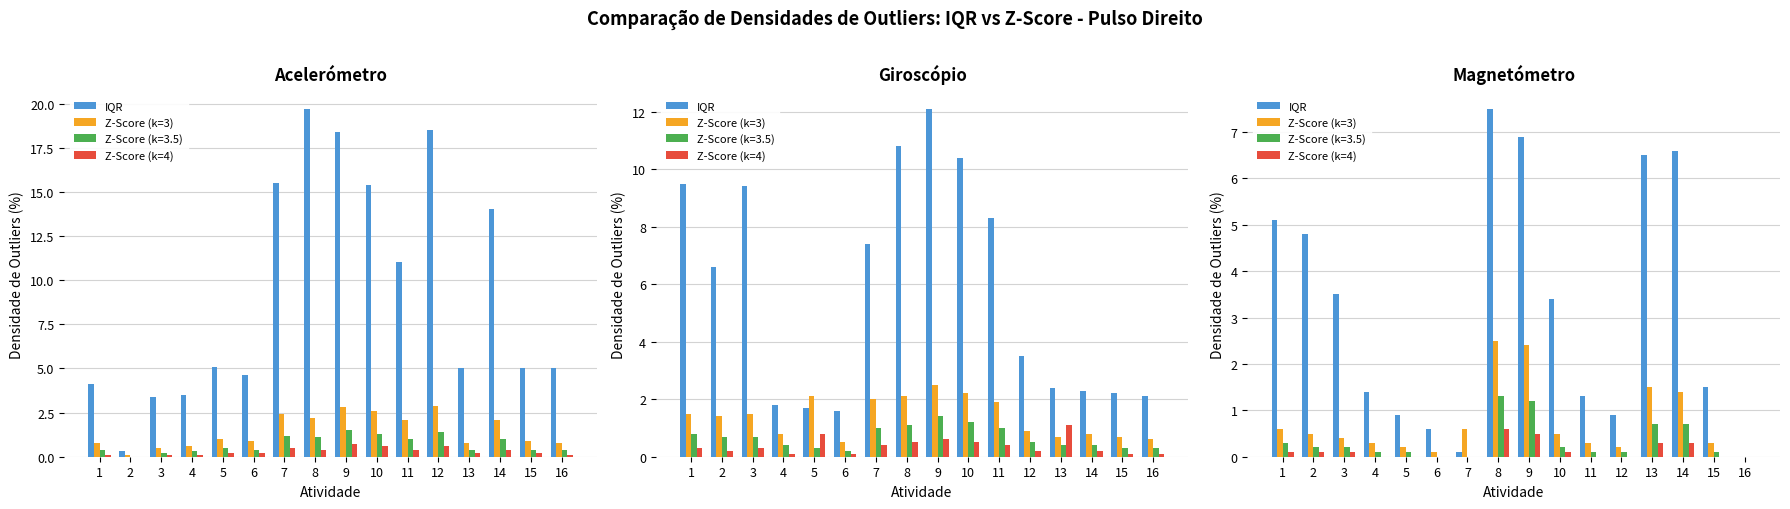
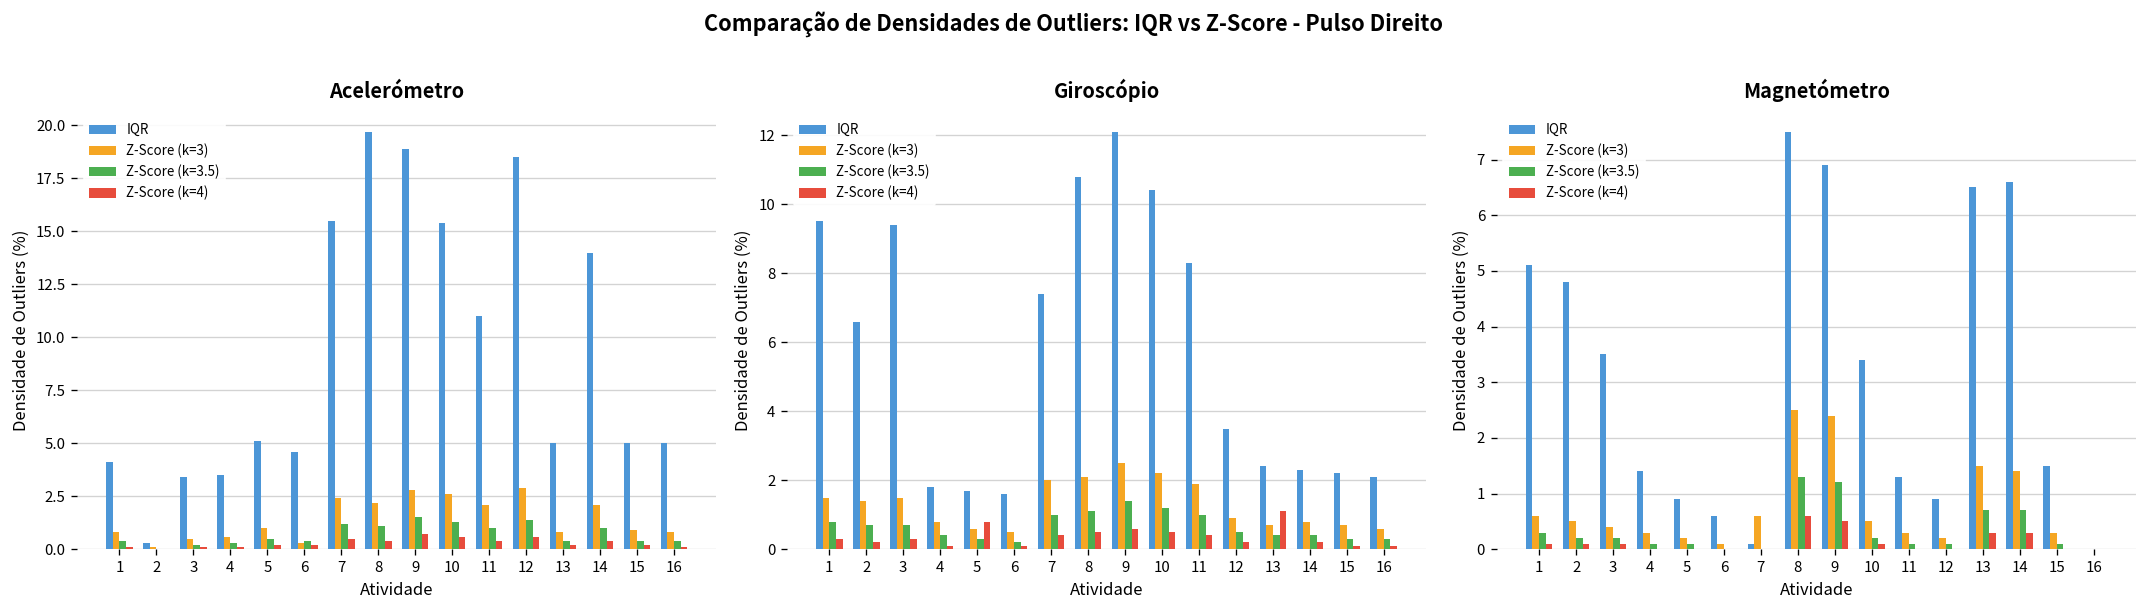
  {
    "Acelerómetro": {
      "IQR": {
        "1": 4.1,
        "2": 0.3,
        "3": 3.4,
        "4": 3.5,
        "5": 5.1,
        "6": 4.6,
        "7": 15.5,
        "8": 19.7,
-       "9": 18.4,
+       "9": 18.9,
        "10": 15.4,
        "11": 11.0,
        "12": 18.5,
        "13": 5.0,
        "14": 14.0,
        "15": 5.0,
        "16": 5.0
      },
      "Z-Score (k=3)": {
        "1": 0.8,
        "3": 0.5,
        "4": 0.6,
        "5": 1.0,
-       "6": 0.9,
+       "6": 0.3,
        "7": 2.4,
        "8": 2.2,
        "9": 2.8,
        "10": 2.6,
        "11": 2.1,
        "12": 2.9,
        "13": 0.8,
        "14": 2.1,
        "15": 0.9,
        "16": 0.8
      },
      "Z-Score (k=3.5)": {
        "1": 0.4,
        "2": 0.0,
        "3": 0.2,
        "4": 0.3,
        "5": 0.5,
        "6": 0.4,
        "7": 1.2,
        "8": 1.1,
        "9": 1.5,
        "10": 1.3,
        "11": 1.0,
        "12": 1.4,
        "13": 0.4,
        "14": 1.0,
        "15": 0.4,
        "16": 0.4
      },
      "Z-Score (k=4)": {
        "2": 0.0,
        "5": 0.2,
        "6": 0.2,
        "7": 0.5,
        "8": 0.4,
        "9": 0.7,
        "10": 0.6,
        "11": 0.4,
        "12": 0.6,
        "13": 0.2,
        "14": 0.4,
        "15": 0.2
      }
    },
    "Giroscópio": {
      "IQR": {
        "1": 9.5,
        "2": 6.6,
        "3": 9.4,
        "4": 1.8,
        "5": 1.7,
        "6": 1.6,
        "7": 7.4,
        "8": 10.8,
        "9": 12.1,
        "10": 10.4,
        "11": 8.3,
        "12": 3.5,
        "13": 2.4,
        "14": 2.3,
        "15": 2.2,
        "16": 2.1
      },
      "Z-Score (k=3)": {
        "1": 1.5,
        "2": 1.4,
        "3": 1.5,
        "4": 0.8,
-       "5": 2.1,
+       "5": 0.6,
        "6": 0.5,
        "7": 2.0,
        "8": 2.1,
        "9": 2.5,
        "10": 2.2,
        "11": 1.9,
        "12": 0.9,
        "13": 0.7,
        "14": 0.8,
        "15": 0.7,
        "16": 0.6
      },
      "Z-Score (k=3.5)": {
        "1": 0.8,
        "2": 0.7,
        "3": 0.7,
        "4": 0.4,
        "5": 0.3,
        "6": 0.2,
        "7": 1.0,
        "8": 1.1,
        "9": 1.4,
        "10": 1.2,
        "11": 1.0,
        "12": 0.5,
        "13": 0.4,
        "14": 0.4,
        "15": 0.3,
        "16": 0.3
      },
      "Z-Score (k=4)": {
        "1": 0.3,
        "2": 0.2,
        "3": 0.3,
        "4": 0.1,
        "5": 0.8,
        "6": 0.1,
        "7": 0.4,
        "8": 0.5,
        "9": 0.6,
        "10": 0.5,
        "11": 0.4,
        "12": 0.2,
        "13": 1.1,
        "14": 0.2,
        "15": 0.1,
        "16": 0.1
      }
    },
    "Magnetómetro": {
      "IQR": {
        "1": 5.1,
        "2": 4.8,
        "3": 3.5,
        "4": 1.4,
        "5": 0.9,
        "6": 0.6,
        "7": 0.1,
        "8": 7.5,
        "9": 6.9,
        "10": 3.4,
        "11": 1.3,
        "12": 0.9,
        "13": 6.5,
        "14": 6.6,
        "15": 1.5,
        "16": 0.0
      },
      "Z-Score (k=3)": {
        "1": 0.6,
        "2": 0.5,
        "3": 0.4,
        "4": 0.3,
        "5": 0.2,
        "6": 0.1,
        "7": 0.6,
        "8": 2.5,
        "9": 2.4,
        "10": 0.5,
        "11": 0.3,
        "12": 0.2,
        "13": 1.5,
        "14": 1.4,
        "15": 0.3,
        "16": 0.0
      },
      "Z-Score (k=3.5)": {
        "1": 0.3,
        "2": 0.2,
        "3": 0.2,
        "4": 0.1,
        "5": 0.1,
        "6": 0.0,
        "7": 0.0,
        "8": 1.3,
        "9": 1.2,
        "10": 0.2,
        "11": 0.1,
        "12": 0.1,
        "13": 0.7,
        "14": 0.7,
        "15": 0.1,
        "16": 0.0
      },
      "Z-Score (k=4)": {
        "1": 0.1,
        "2": 0.1,
        "3": 0.1,
        "4": 0.0,
        "5": 0.0,
        "6": 0.0,
        "7": 0.0,
        "8": 0.6,
        "9": 0.5,
        "10": 0.1,
        "11": 0.0,
        "12": 0.0,
        "13": 0.3,
        "14": 0.3,
        "15": 0.0,
        "16": 0.0
      }
    }
  }
